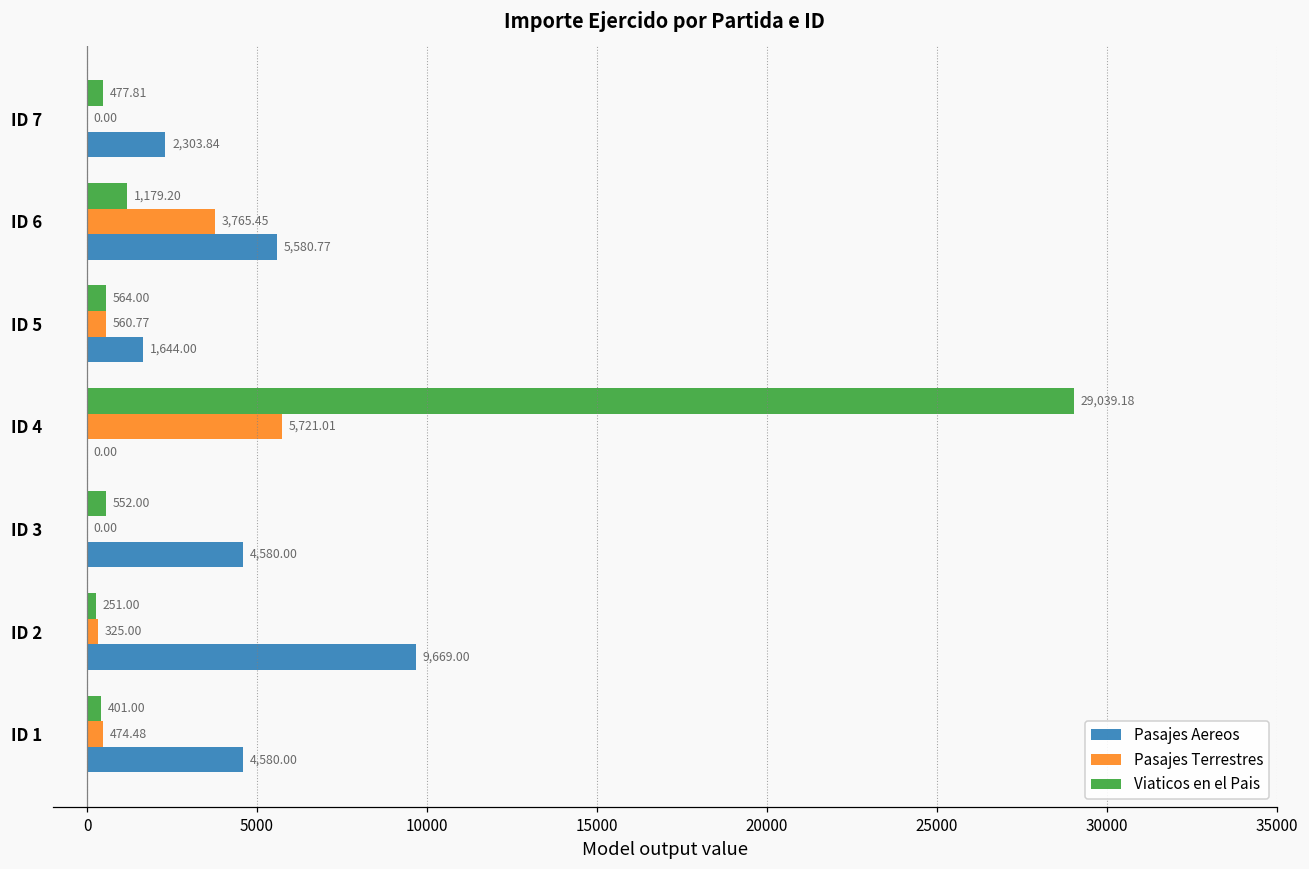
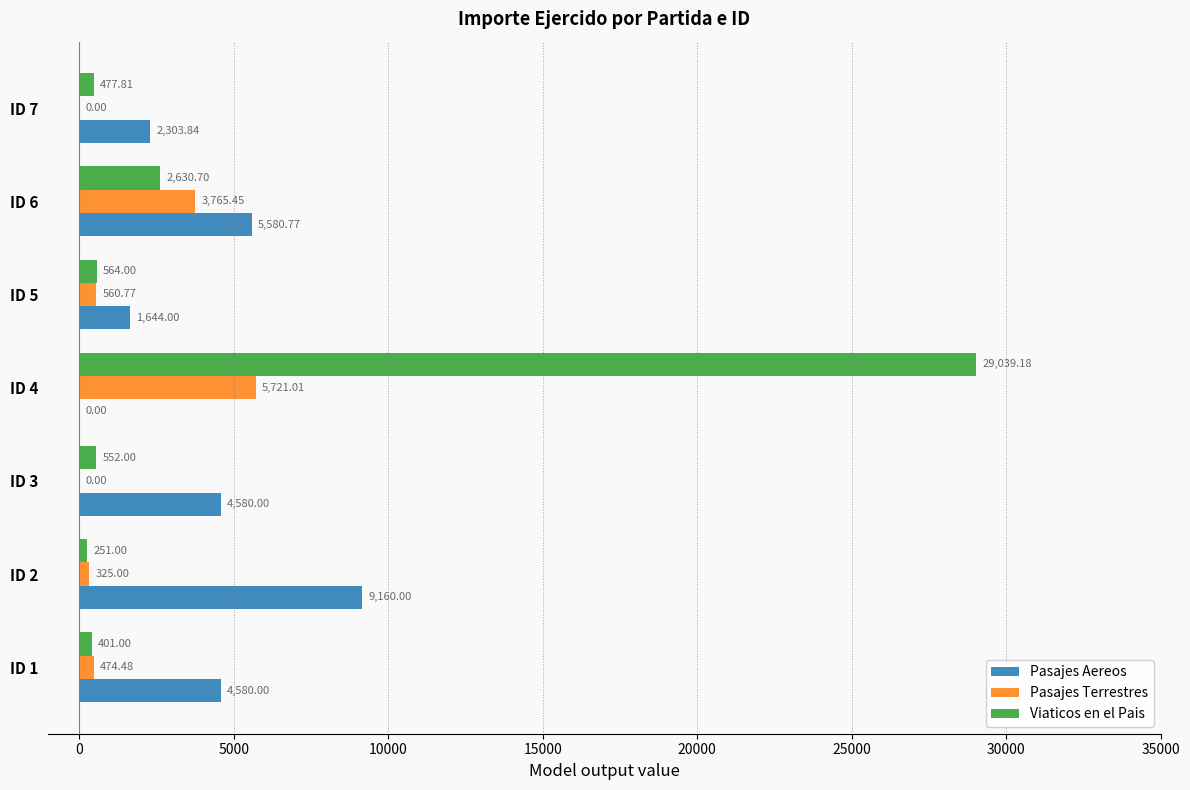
  {
    "Pasajes Aereos": {
      "ID 7": "2,303.84",
      "ID 6": "5,580.77",
      "ID 5": "1,644.00",
      "ID 4": "0.00",
      "ID 3": "4,580.00",
-     "ID 2": "9,669.00",
+     "ID 2": "9,160.00",
      "ID 1": "4,580.00"
    },
    "Pasajes Terrestres": {
      "ID 7": "0.00",
      "ID 6": "3,765.45",
      "ID 5": "560.77",
      "ID 4": "5,721.01",
      "ID 3": "0.00",
      "ID 2": "325.00",
      "ID 1": "474.48"
    },
    "Viaticos en el Pais": {
      "ID 7": "477.81",
-     "ID 6": "1,179.20",
+     "ID 6": "2,630.70",
      "ID 5": "564.00",
      "ID 4": "29,039.18",
      "ID 3": "552.00",
      "ID 2": "251.00",
      "ID 1": "401.00"
    }
  }
